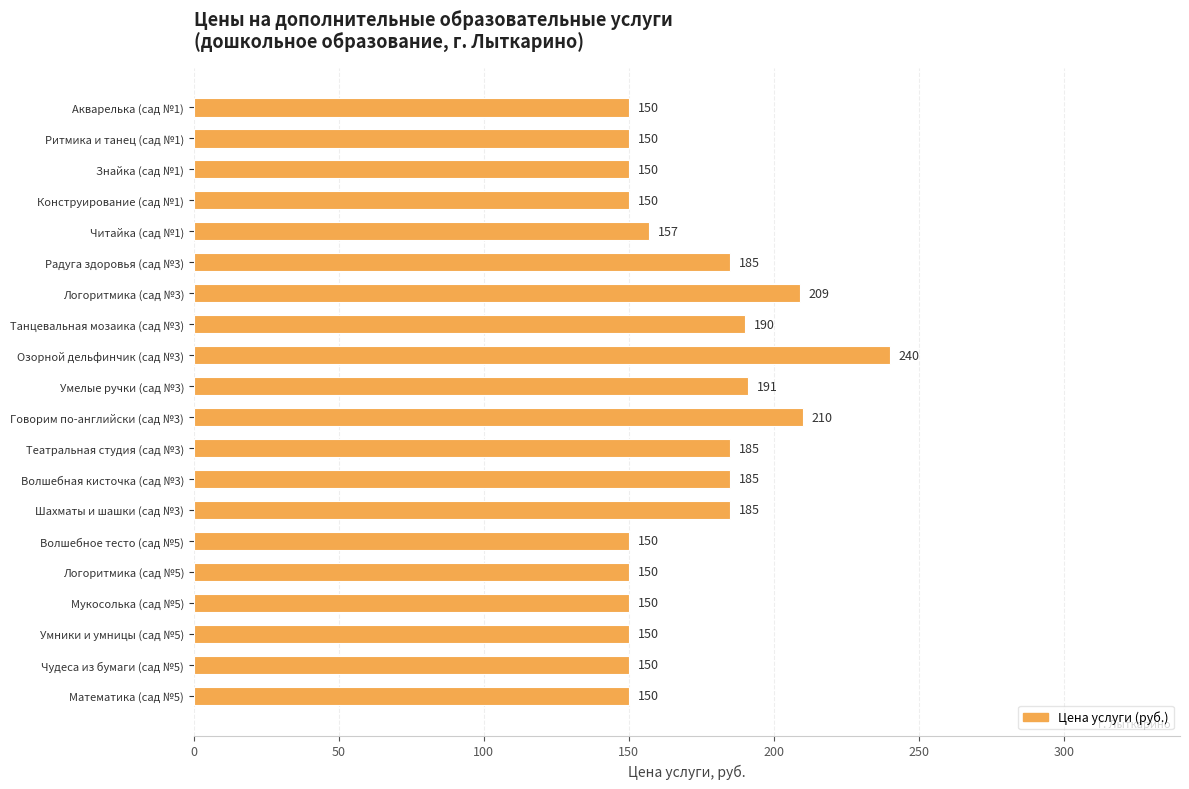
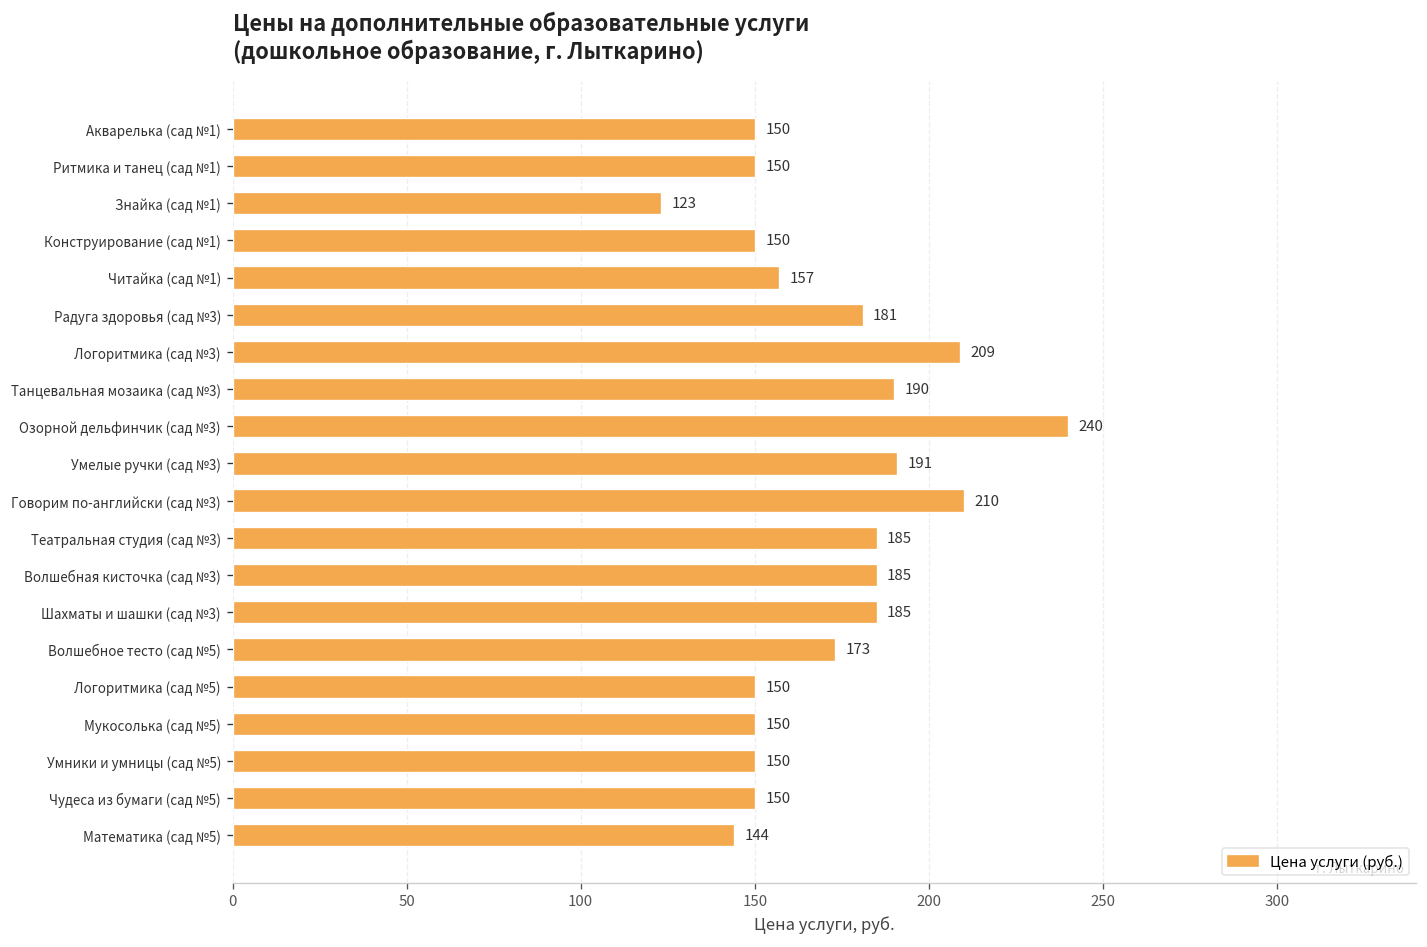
  {
    "Акварелька (сад №1)": 150,
    "Ритмика и танец (сад №1)": 150,
-   "Знайка (сад №1)": 150,
+   "Знайка (сад №1)": 123,
    "Конструирование (сад №1)": 150,
    "Читайка (сад №1)": 157,
-   "Радуга здоровья (сад №3)": 185,
+   "Радуга здоровья (сад №3)": 181,
    "Логоритмика (сад №3)": 209,
    "Танцевальная мозаика (сад №3)": 190,
    "Озорной дельфинчик (сад №3)": 240,
    "Умелые ручки (сад №3)": 191,
    "Говорим по-английски (сад №3)": 210,
    "Театральная студия (сад №3)": 185,
    "Волшебная кисточка (сад №3)": 185,
    "Шахматы и шашки (сад №3)": 185,
-   "Волшебное тесто (сад №5)": 150,
+   "Волшебное тесто (сад №5)": 173,
    "Логоритмика (сад №5)": 150,
    "Мукосолька (сад №5)": 150,
    "Умники и умницы (сад №5)": 150,
    "Чудеса из бумаги (сад №5)": 150,
-   "Математика (сад №5)": 150
+   "Математика (сад №5)": 144
  }
